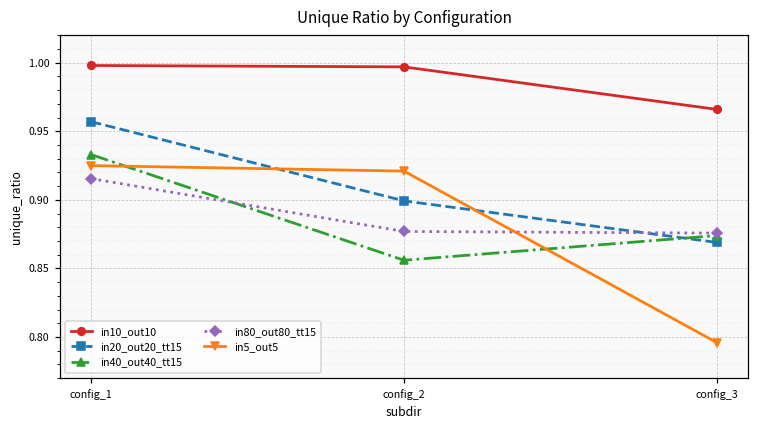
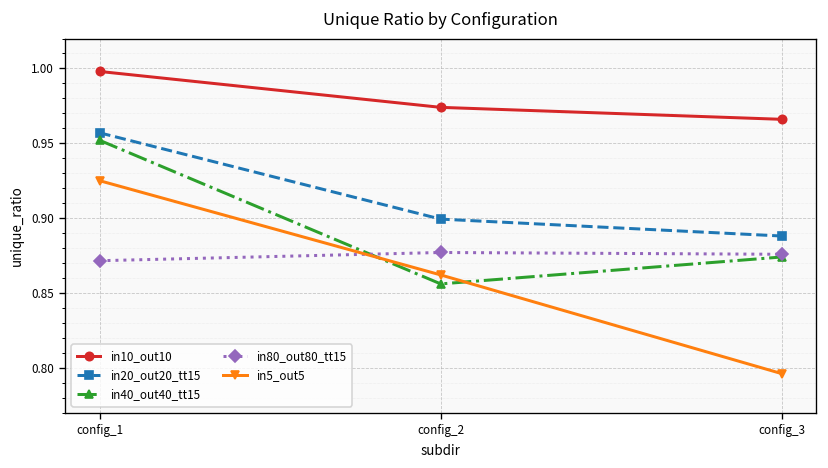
  {
    "in10_out10": {
      "config_1": 0.998,
-     "config_2": 0.997,
+     "config_2": 0.974,
      "config_3": 0.966
    },
    "in20_out20_tt15": {
      "config_1": 0.957,
      "config_2": 0.899,
-     "config_3": 0.869
+     "config_3": 0.888
    },
    "in40_out40_tt15": {
-     "config_1": 0.933,
+     "config_1": 0.952,
      "config_2": 0.856
    },
    "in80_out80_tt15": {
-     "config_1": 0.916,
+     "config_1": 0.872,
      "config_2": 0.877
    },
    "in5_out5": {
      "config_1": 0.925,
-     "config_2": 0.921,
+     "config_2": 0.862,
      "config_3": 0.796
    }
  }
